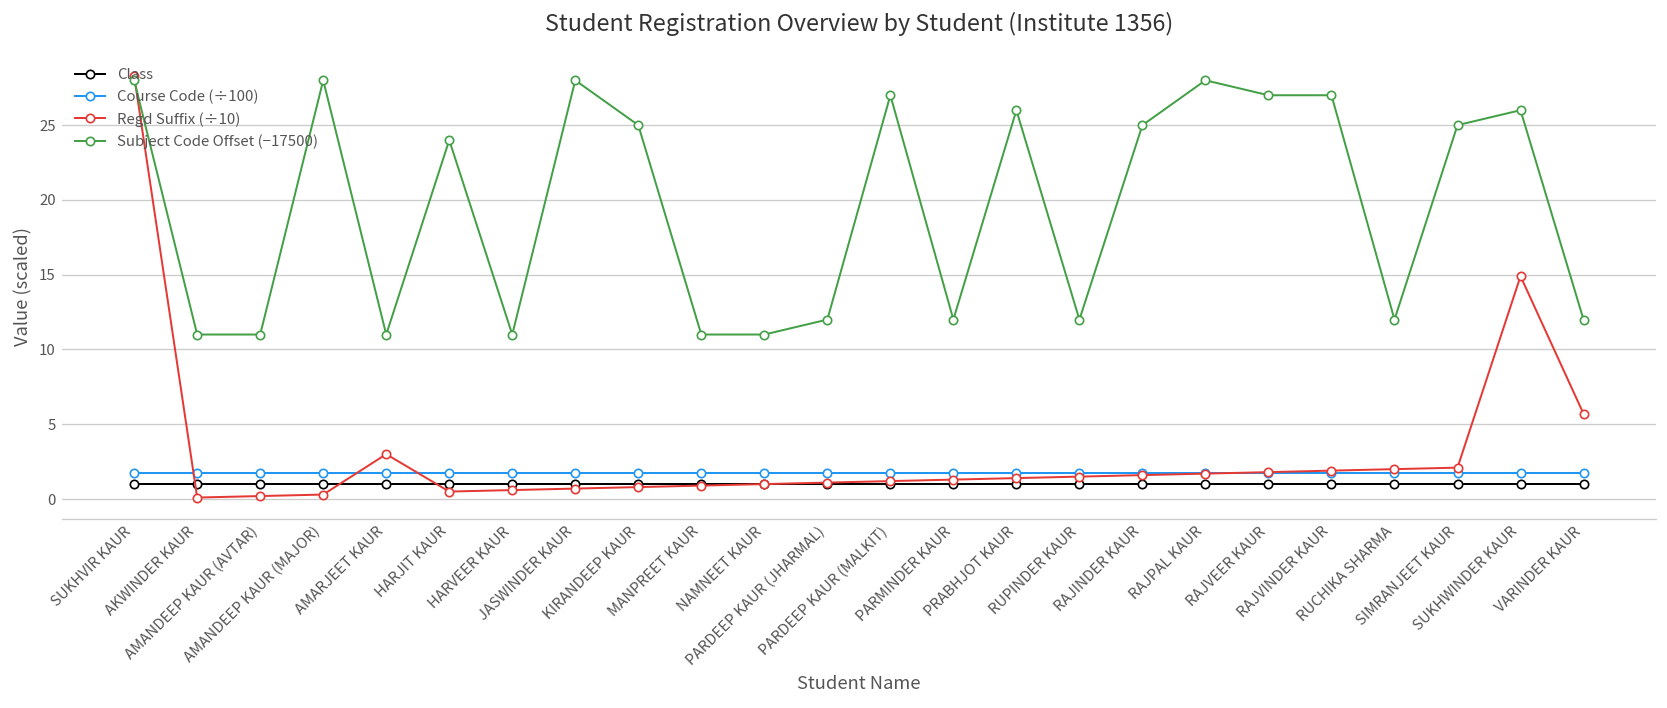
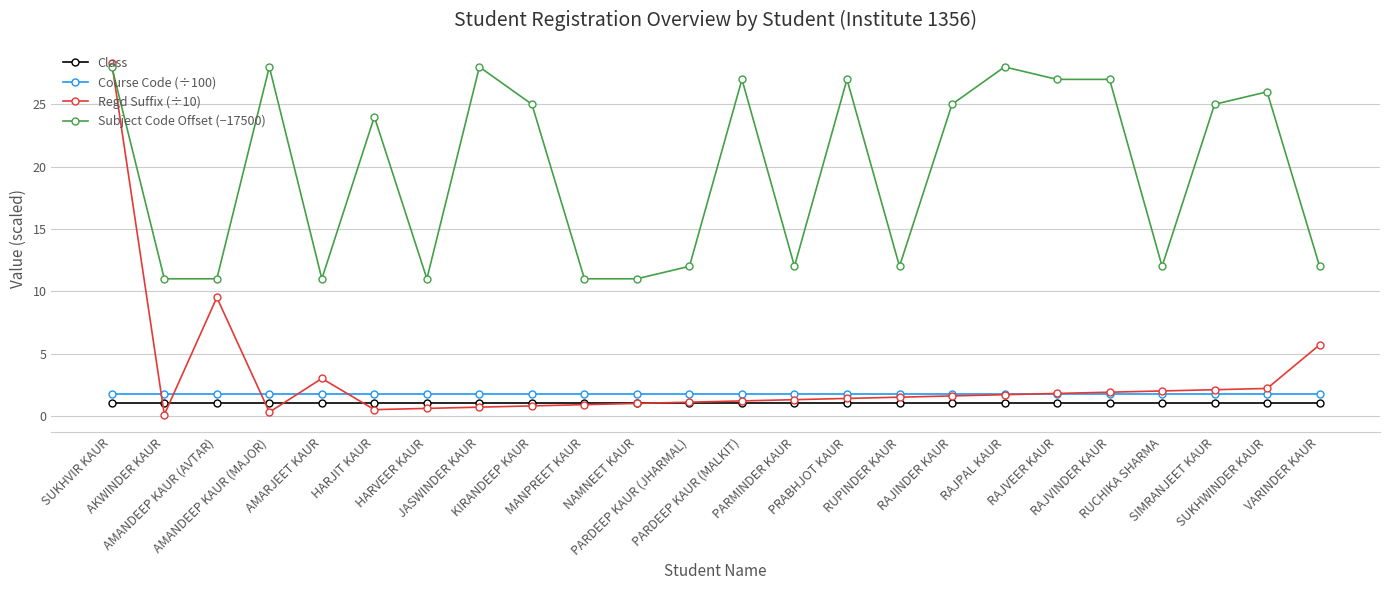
  {
    "Class": {
      "SUKHVIR KAUR": 1.0,
      "AKWINDER KAUR": 1.0,
      "AMANDEEP KAUR (AVTAR)": 1.0,
      "AMANDEEP KAUR (MAJOR)": 1.0,
      "AMARJEET KAUR": 1.0,
      "HARJIT KAUR": 1.0,
      "HARVEER KAUR": 1.0,
      "JASWINDER KAUR": 1.0,
      "PARMINDER KAUR": 1.0,
      "PRABHJOT KAUR": 1.0,
      "RUPINDER KAUR": 1.0,
      "RAJINDER KAUR": 1.0,
      "RAJPAL KAUR": 1.0,
      "RAJVEER KAUR": 1.0,
      "RAJVINDER KAUR": 1.0,
      "RUCHIKA SHARMA": 1.0,
      "SIMRANJEET KAUR": 1.0,
      "SUKHWINDER KAUR": 1.0,
      "VARINDER KAUR": 1.0
    },
    "Course Code (÷100)": {
      "SUKHVIR KAUR": 1.8,
      "AKWINDER KAUR": 1.8,
      "AMANDEEP KAUR (AVTAR)": 1.8,
      "AMANDEEP KAUR (MAJOR)": 1.8,
      "AMARJEET KAUR": 1.8,
      "HARJIT KAUR": 1.8,
      "HARVEER KAUR": 1.8,
      "JASWINDER KAUR": 1.8,
      "KIRANDEEP KAUR": 1.8,
      "MANPREET KAUR": 1.8,
      "NAMNEET KAUR": 1.8,
      "PARDEEP KAUR (JHARMAL)": 1.8,
      "PARDEEP KAUR (MALKIT)": 1.8,
      "PARMINDER KAUR": 1.8,
      "PRABHJOT KAUR": 1.8,
      "RUPINDER KAUR": 1.8,
      "RUCHIKA SHARMA": 1.8,
      "SIMRANJEET KAUR": 1.8,
      "SUKHWINDER KAUR": 1.8,
      "VARINDER KAUR": 1.8
    },
    "Regd Suffix (÷10)": {
      "SUKHVIR KAUR": 28.3,
      "AKWINDER KAUR": 0.1,
-     "AMANDEEP KAUR (AVTAR)": 0.2,
+     "AMANDEEP KAUR (AVTAR)": 9.5,
      "AMANDEEP KAUR (MAJOR)": 0.3,
      "AMARJEET KAUR": 3.0,
      "HARJIT KAUR": 0.5,
      "HARVEER KAUR": 0.6,
      "JASWINDER KAUR": 0.7,
      "PARMINDER KAUR": 1.3,
      "PRABHJOT KAUR": 1.4,
      "RUPINDER KAUR": 1.5,
      "RUCHIKA SHARMA": 2.0,
      "SIMRANJEET KAUR": 2.1,
-     "SUKHWINDER KAUR": 14.9,
+     "SUKHWINDER KAUR": 2.2,
      "VARINDER KAUR": 5.7
    },
    "Subject Code Offset (−17500)": {
      "SUKHVIR KAUR": 28.0,
      "AKWINDER KAUR": 11.0,
      "AMANDEEP KAUR (AVTAR)": 11.0,
      "AMANDEEP KAUR (MAJOR)": 28.0,
      "AMARJEET KAUR": 11.0,
      "HARJIT KAUR": 24.0,
      "HARVEER KAUR": 11.0,
      "JASWINDER KAUR": 28.0,
      "KIRANDEEP KAUR": 25.0,
      "MANPREET KAUR": 11.0,
      "NAMNEET KAUR": 11.0,
      "PARDEEP KAUR (JHARMAL)": 12.0,
      "PARDEEP KAUR (MALKIT)": 27.0,
      "PARMINDER KAUR": 12.0,
-     "PRABHJOT KAUR": 26.0,
+     "PRABHJOT KAUR": 27.0,
      "RUPINDER KAUR": 12.0,
      "RAJINDER KAUR": 25.0,
      "RAJPAL KAUR": 28.0,
      "RAJVEER KAUR": 27.0,
      "RAJVINDER KAUR": 27.0,
      "RUCHIKA SHARMA": 12.0,
      "SIMRANJEET KAUR": 25.0,
      "SUKHWINDER KAUR": 26.0,
      "VARINDER KAUR": 12.0
    }
  }
